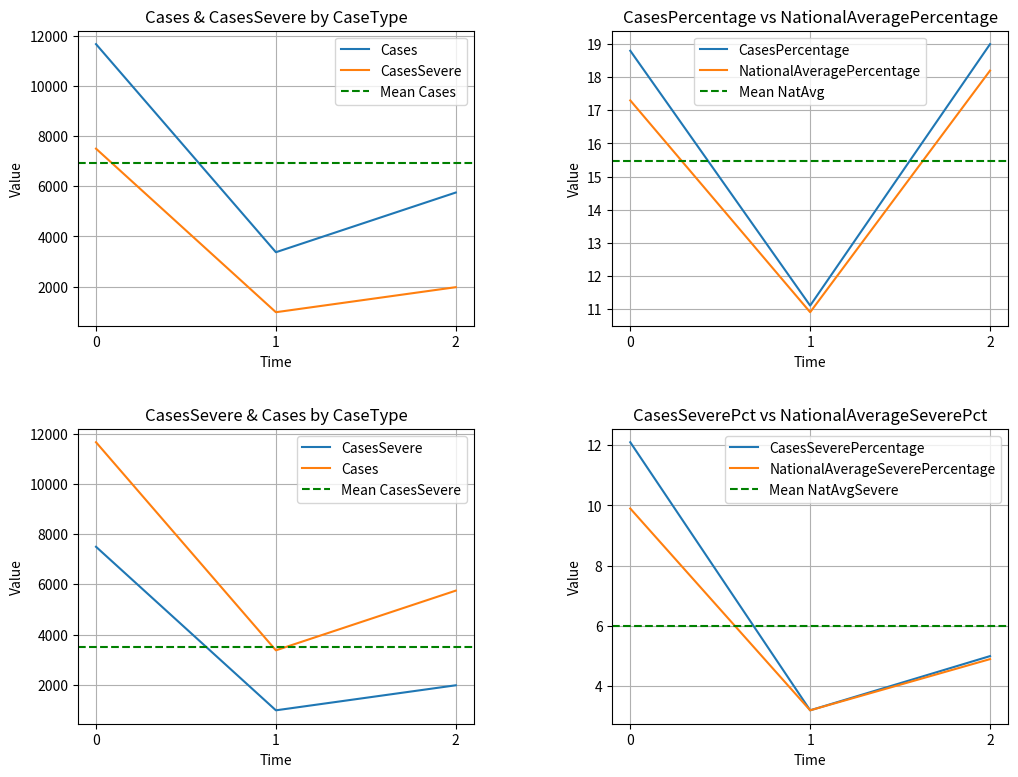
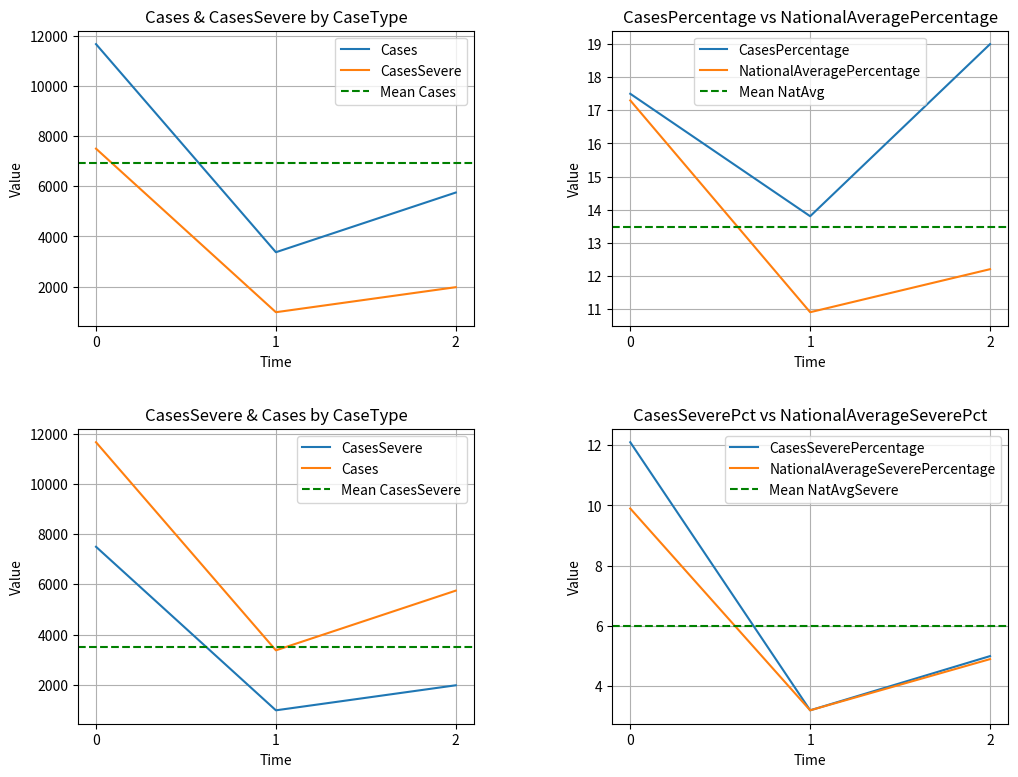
  {
    "CasesPercentage vs NationalAveragePercentage": {
      "CasesPercentage": {
-       "0": 18.8,
-       "1": 11.1,
+       "0": 17.5,
+       "1": 13.8,
        "2": 19.0
      },
      "NationalAveragePercentage": {
        "0": 17.3,
        "1": 10.9,
-       "2": 18.2
+       "2": 12.2
      }
    },
    "CasesSevere & Cases by CaseType": {
      "CasesSevere": {
        "0": 7500,
        "1": 1000,
        "2": 2000
      },
      "Cases": {
        "0": 11700,
        "1": 3400,
        "2": 5800
      }
    },
    "CasesSeverePct vs NationalAverageSeverePct": {
      "CasesSeverePercentage": {
        "0": 12.1,
        "2": 5.0
      },
      "NationalAverageSeverePercentage": {
        "0": 9.9,
        "2": 4.9
      }
    }
  }
